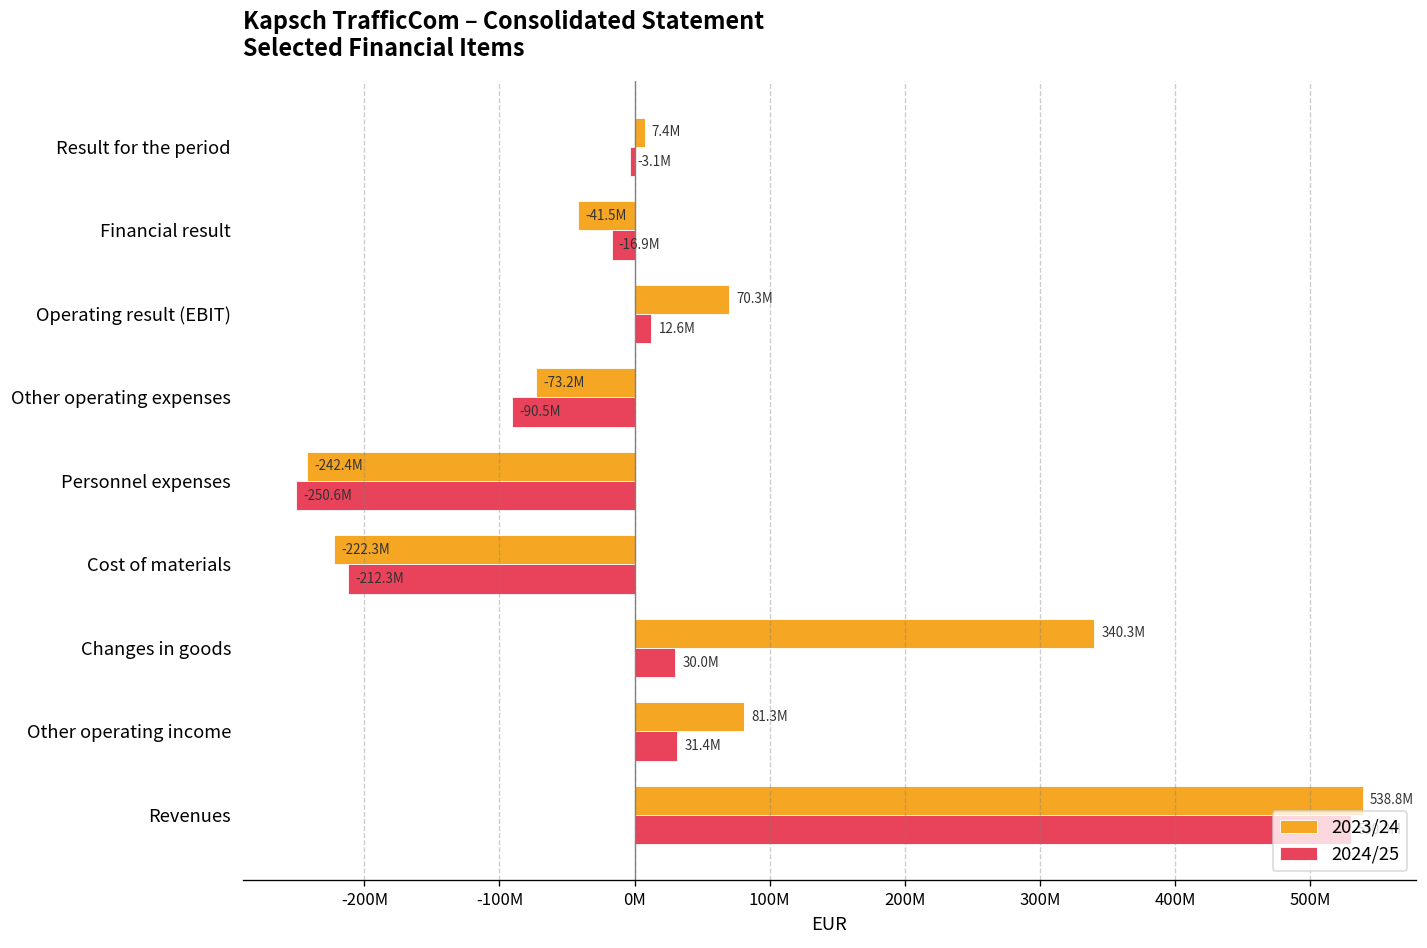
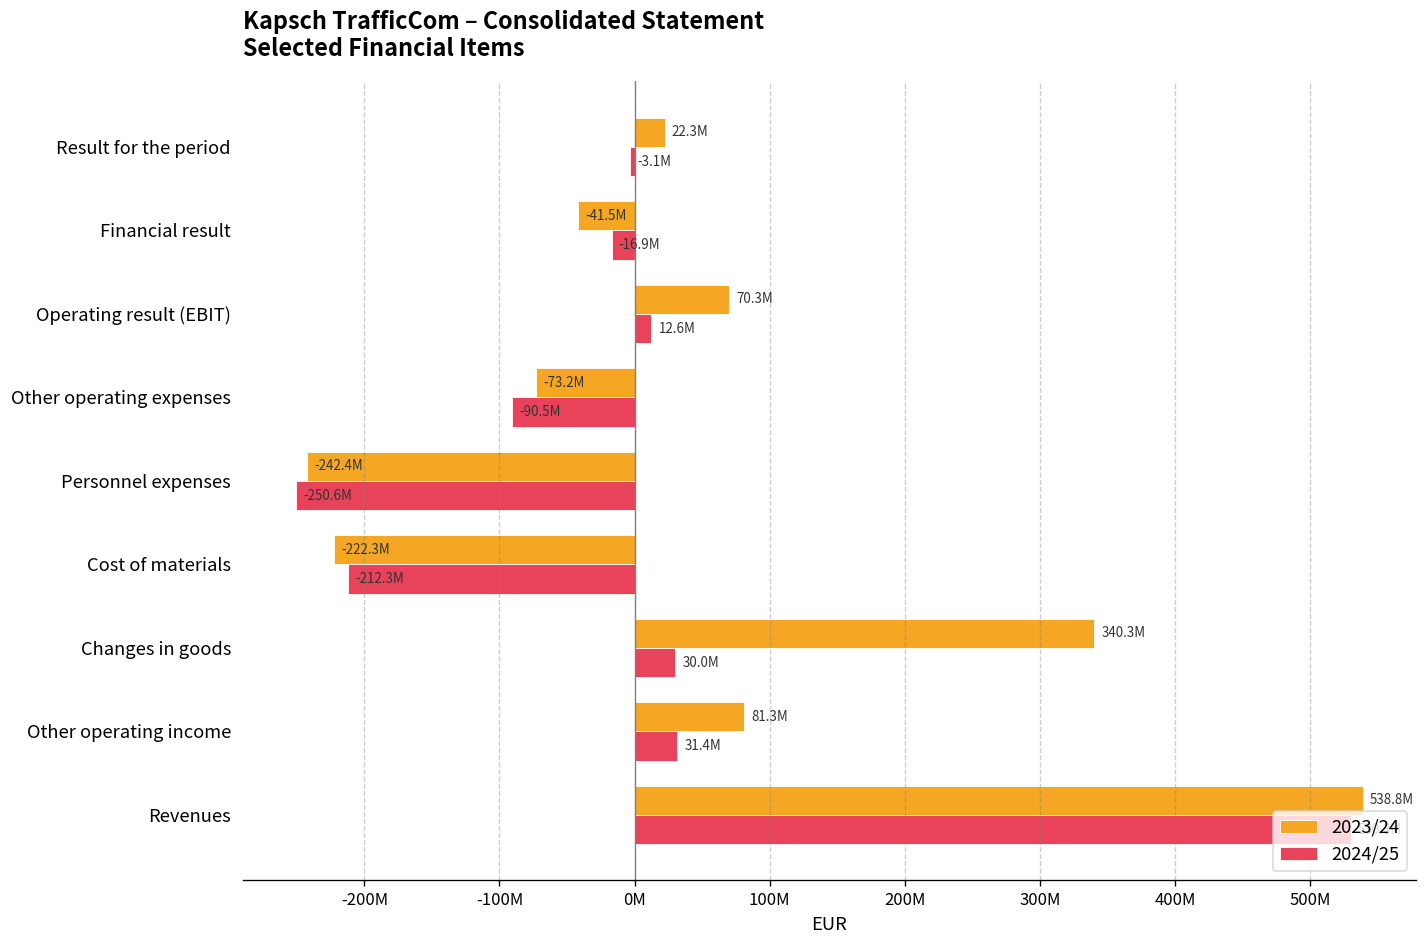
  {
    "2023/24": {
-     "Result for the period": "7.4M",
+     "Result for the period": "22.3M",
      "Financial result": "-41.5M",
      "Operating result (EBIT)": "70.3M",
      "Other operating expenses": "-73.2M",
      "Personnel expenses": "-242.4M",
      "Cost of materials": "-222.3M",
      "Changes in goods": "340.3M",
      "Other operating income": "81.3M",
      "Revenues": "538.8M"
    },
    "2024/25": {
      "Result for the period": "-3.1M",
      "Financial result": "-16.9M",
      "Operating result (EBIT)": "12.6M",
      "Other operating expenses": "-90.5M",
      "Personnel expenses": "-250.6M",
      "Cost of materials": "-212.3M",
      "Changes in goods": "30.0M",
      "Other operating income": "31.4M"
    }
  }
